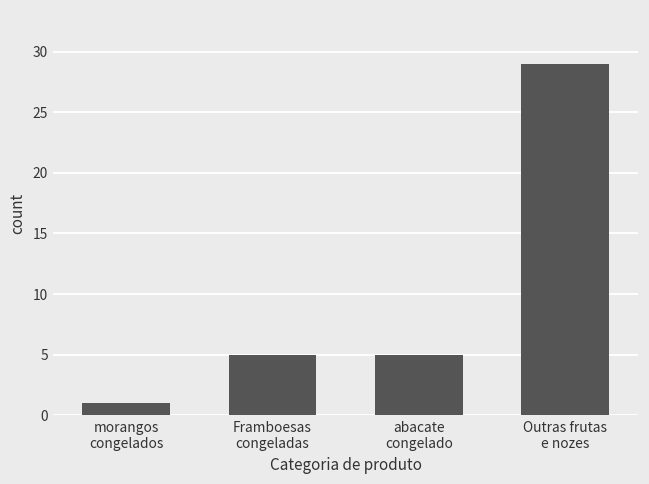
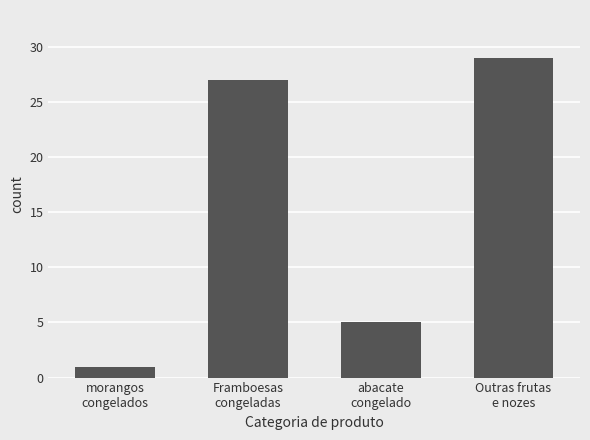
  {
    "morangos congelados": 1,
-   "Framboesas congeladas": 5,
+   "Framboesas congeladas": 27,
    "abacate congelado": 5,
    "Outras frutas e nozes": 29
  }
